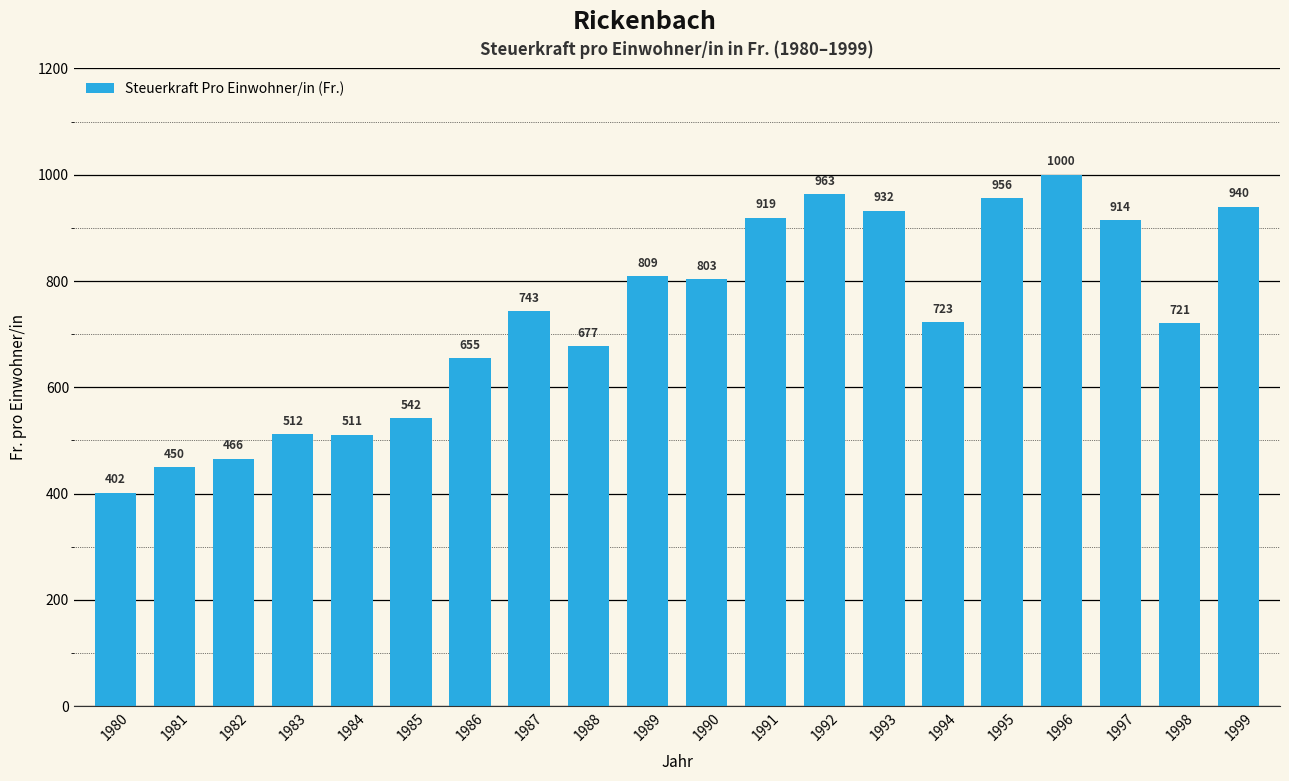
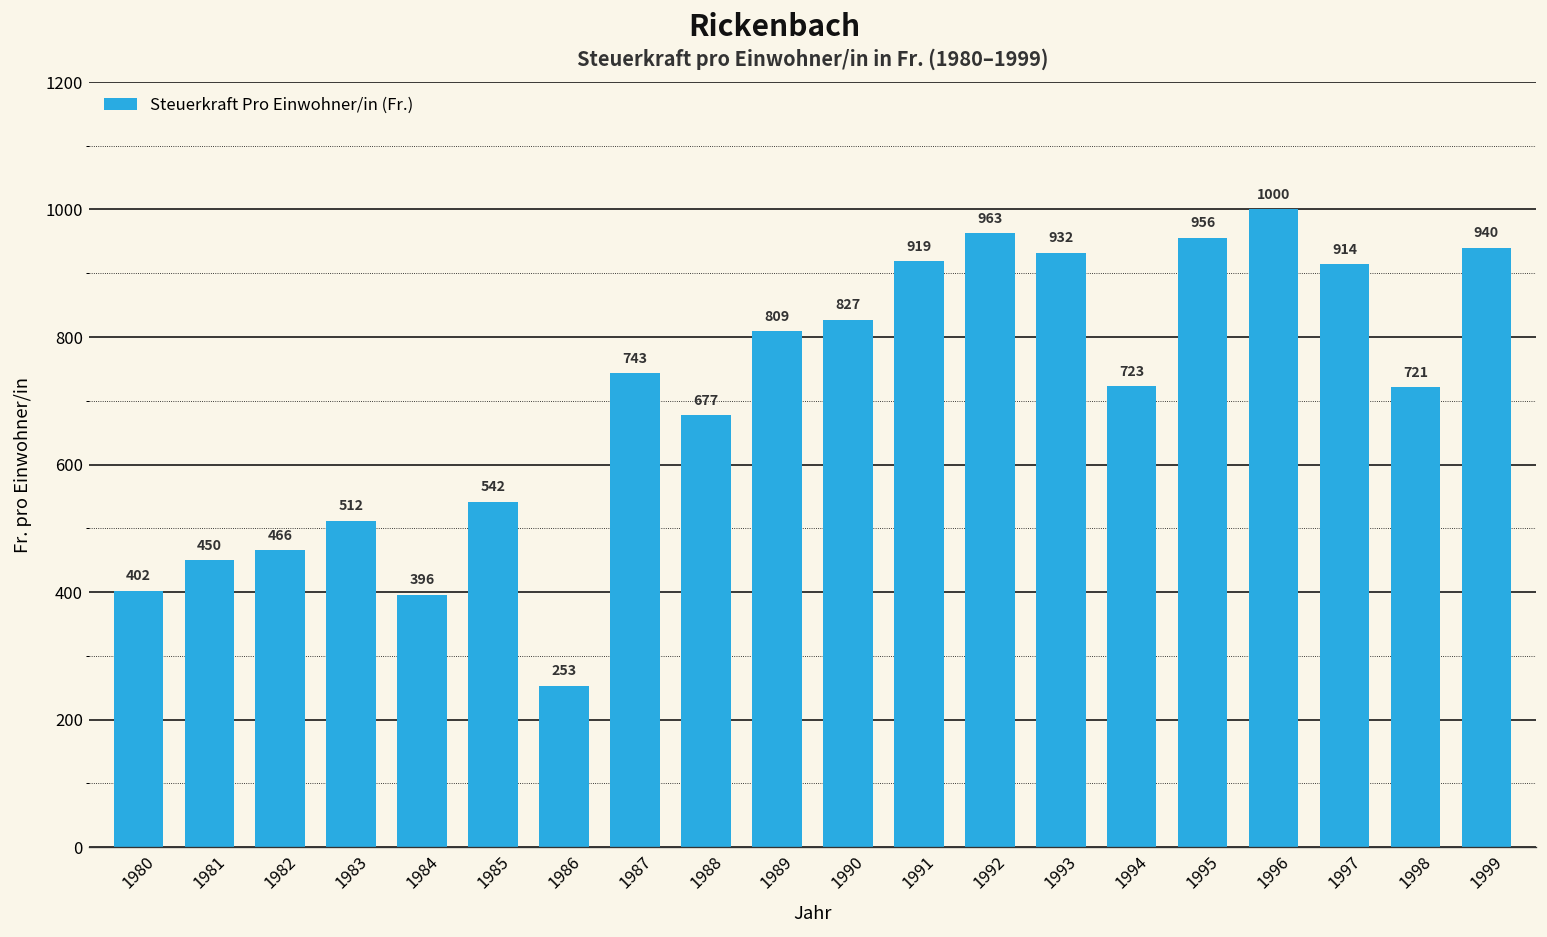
  {
    "1980": 402,
    "1981": 450,
    "1982": 466,
    "1983": 512,
-   "1984": 511,
+   "1984": 396,
    "1985": 542,
-   "1986": 655,
+   "1986": 253,
    "1987": 743,
    "1988": 677,
    "1989": 809,
-   "1990": 803,
+   "1990": 827,
    "1991": 919,
    "1992": 963,
    "1993": 932,
    "1994": 723,
    "1995": 956,
    "1996": 1000,
    "1997": 914,
    "1998": 721,
    "1999": 940
  }
